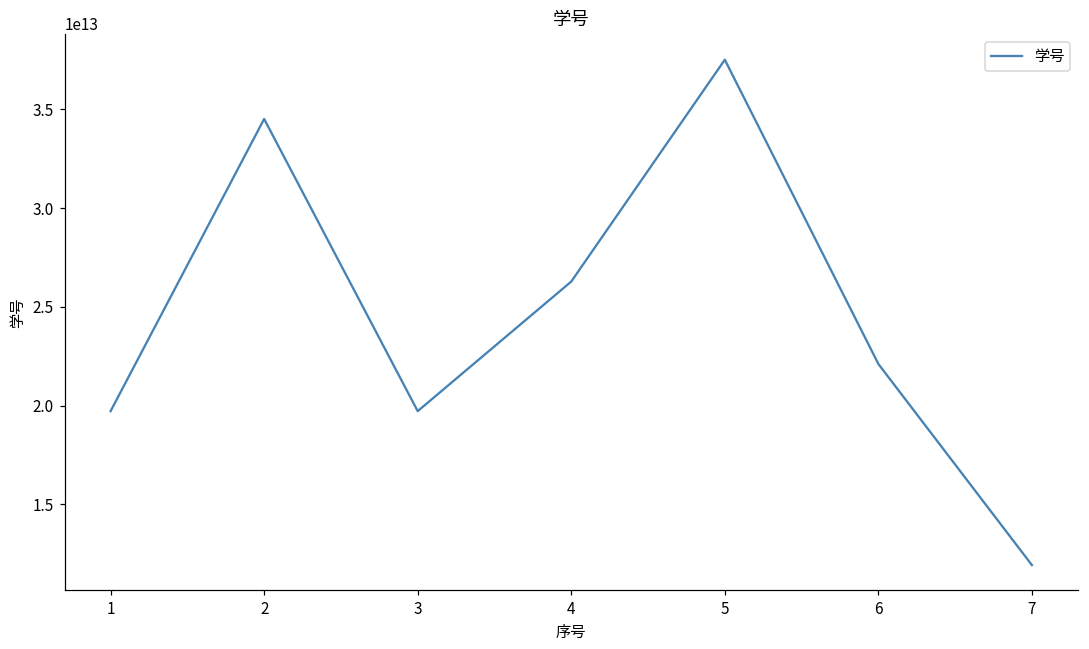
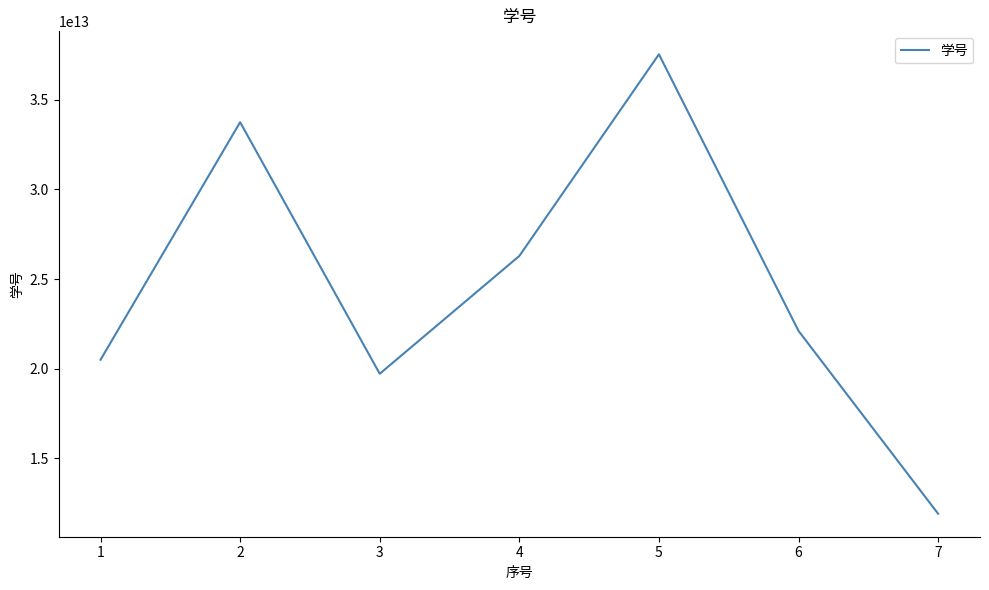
  {
-   "1": 19700000000000,
-   "2": 34500000000000,
+   "1": 20500000000000,
+   "2": 33700000000000,
    "3": 19700000000000,
    "4": 26300000000000,
    "5": 37500000000000,
    "6": 22100000000000,
    "7": 11900000000000
  }
